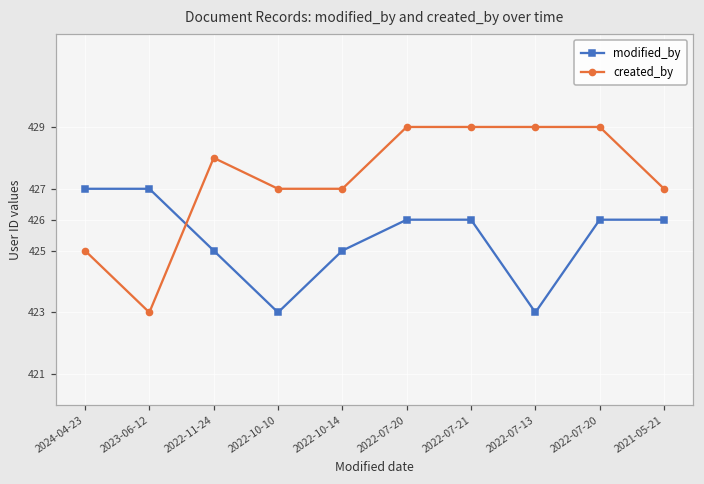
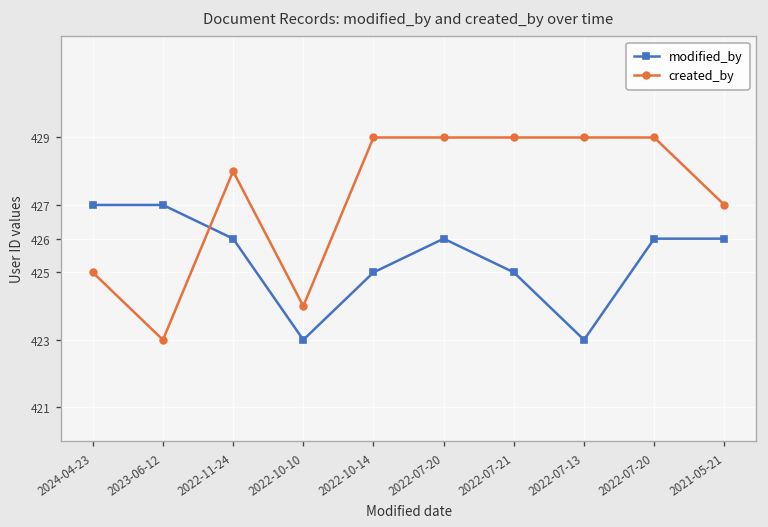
  {
    "modified_by": {
      "2024-04-23": 427,
      "2023-06-12": 427,
-     "2022-11-24": 425,
+     "2022-11-24": 426,
      "2022-10-10": 423,
      "2022-10-14": 425,
-     "2022-07-21": 426,
+     "2022-07-21": 425,
      "2022-07-13": 423,
      "2021-05-21": 426
    },
    "created_by": {
      "2024-04-23": 425,
      "2023-06-12": 423,
      "2022-11-24": 428,
-     "2022-10-10": 427,
-     "2022-10-14": 427,
+     "2022-10-10": 424,
+     "2022-10-14": 429,
      "2022-07-21": 429,
      "2022-07-13": 429,
      "2021-05-21": 427
    }
  }
